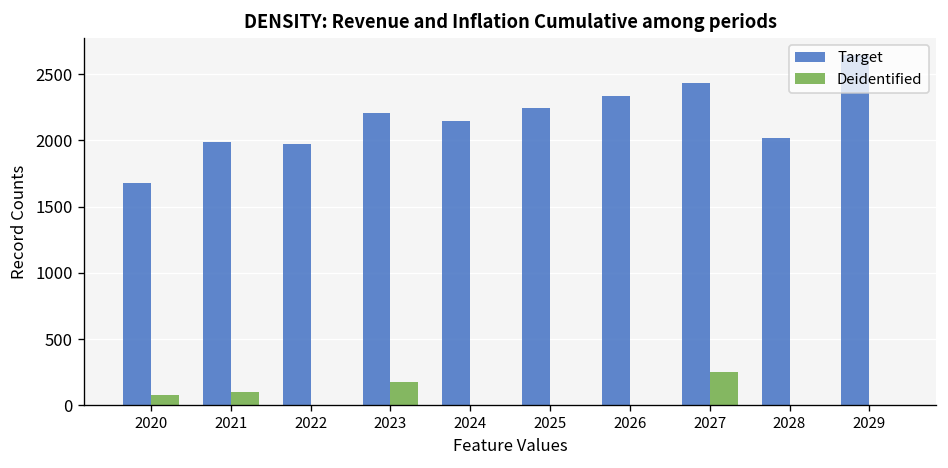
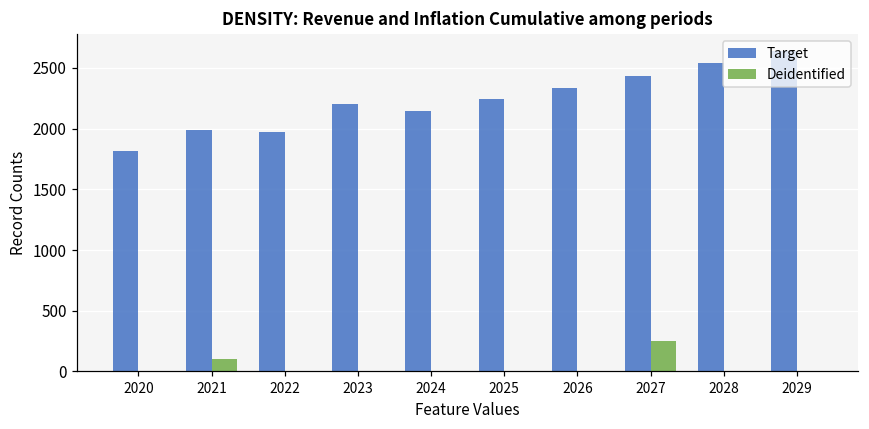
  {
    "Target": {
-     "2020": 1670,
+     "2020": 1810,
      "2021": 1990,
      "2022": 1970,
      "2023": 2210,
      "2024": 2150,
      "2025": 2240,
      "2026": 2340,
      "2027": 2430,
-     "2028": 2020
+     "2028": 2540
    },
    "Deidentified": {
-     "2020": 80,
+     "2020": 0,
      "2021": 100,
-     "2023": 180,
+     "2023": 0,
      "2027": 250
    }
  }
